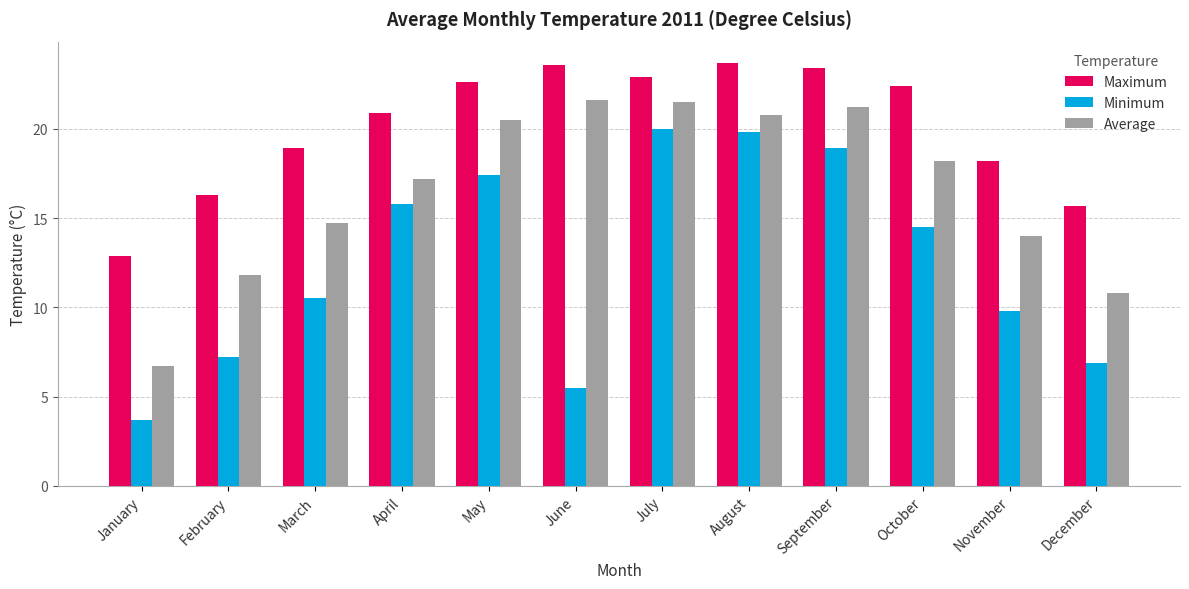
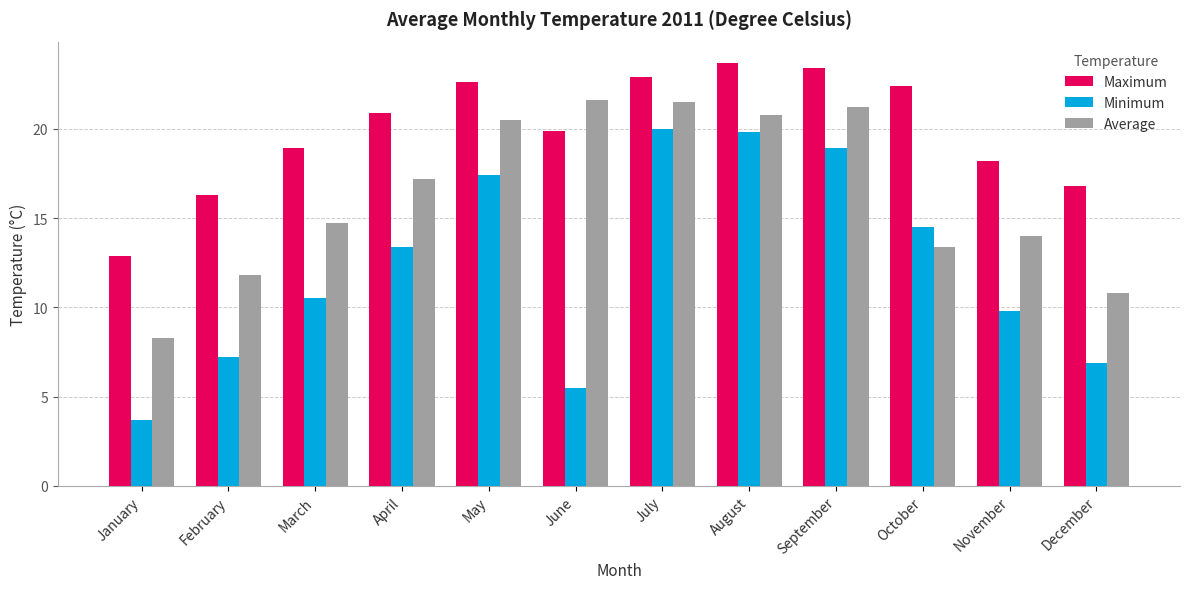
  {
    "Maximum": {
      "January": 12.9,
      "February": 16.3,
      "March": 18.9,
      "April": 20.9,
      "May": 22.6,
-     "June": 23.6,
+     "June": 19.9,
      "July": 22.9,
      "August": 23.7,
      "September": 23.4,
      "October": 22.4,
      "November": 18.2,
-     "December": 15.7
+     "December": 16.8
    },
    "Minimum": {
      "January": 3.7,
      "February": 7.2,
      "March": 10.5,
-     "April": 15.8,
+     "April": 13.4,
      "May": 17.4,
      "June": 5.5,
      "July": 20.0,
      "August": 19.8,
      "September": 18.9,
      "October": 14.5,
      "November": 9.8,
      "December": 6.9
    },
    "Average": {
-     "January": 6.7,
+     "January": 8.3,
      "February": 11.8,
      "March": 14.7,
      "April": 17.2,
      "May": 20.5,
      "June": 21.6,
      "July": 21.5,
      "August": 20.8,
      "September": 21.2,
-     "October": 18.2,
+     "October": 13.4,
      "November": 14.0,
      "December": 10.8
    }
  }
